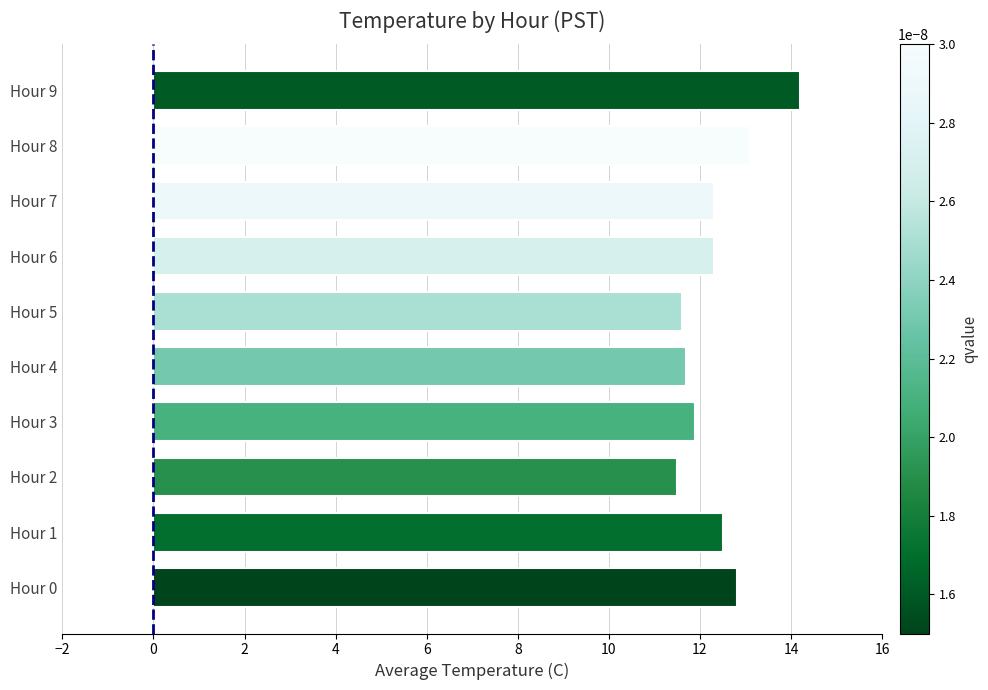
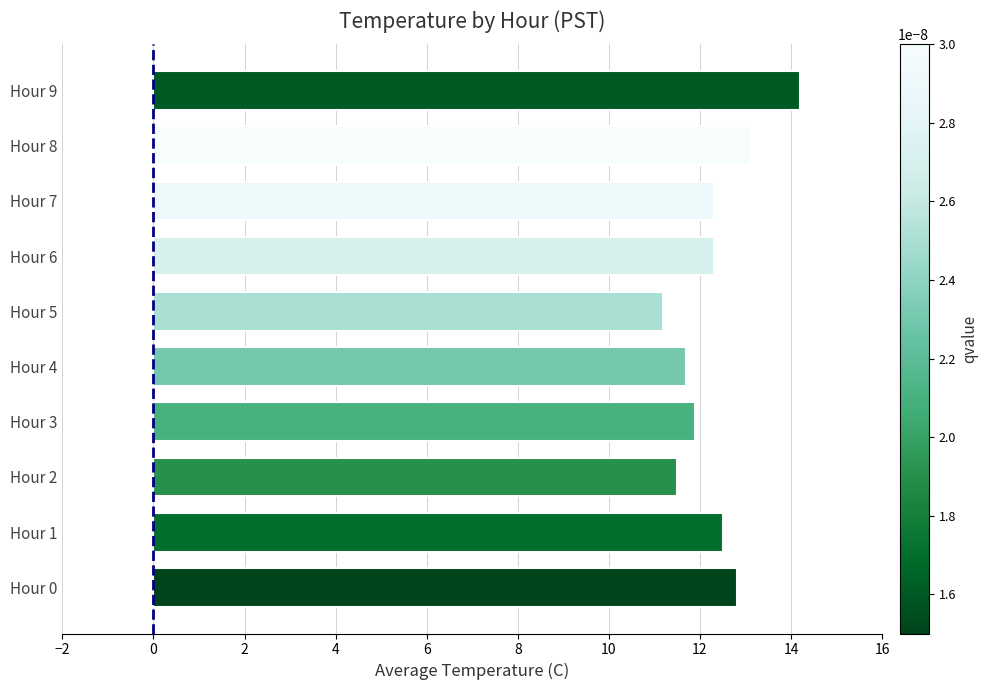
  {
    "Hour 9": 14.2,
    "Hour 8": 13.1,
    "Hour 7": 12.3,
    "Hour 6": 12.3,
-   "Hour 5": 11.6,
+   "Hour 5": 11.2,
    "Hour 4": 11.7,
    "Hour 3": 11.9,
    "Hour 2": 11.5,
    "Hour 1": 12.5,
    "Hour 0": 12.8
  }
